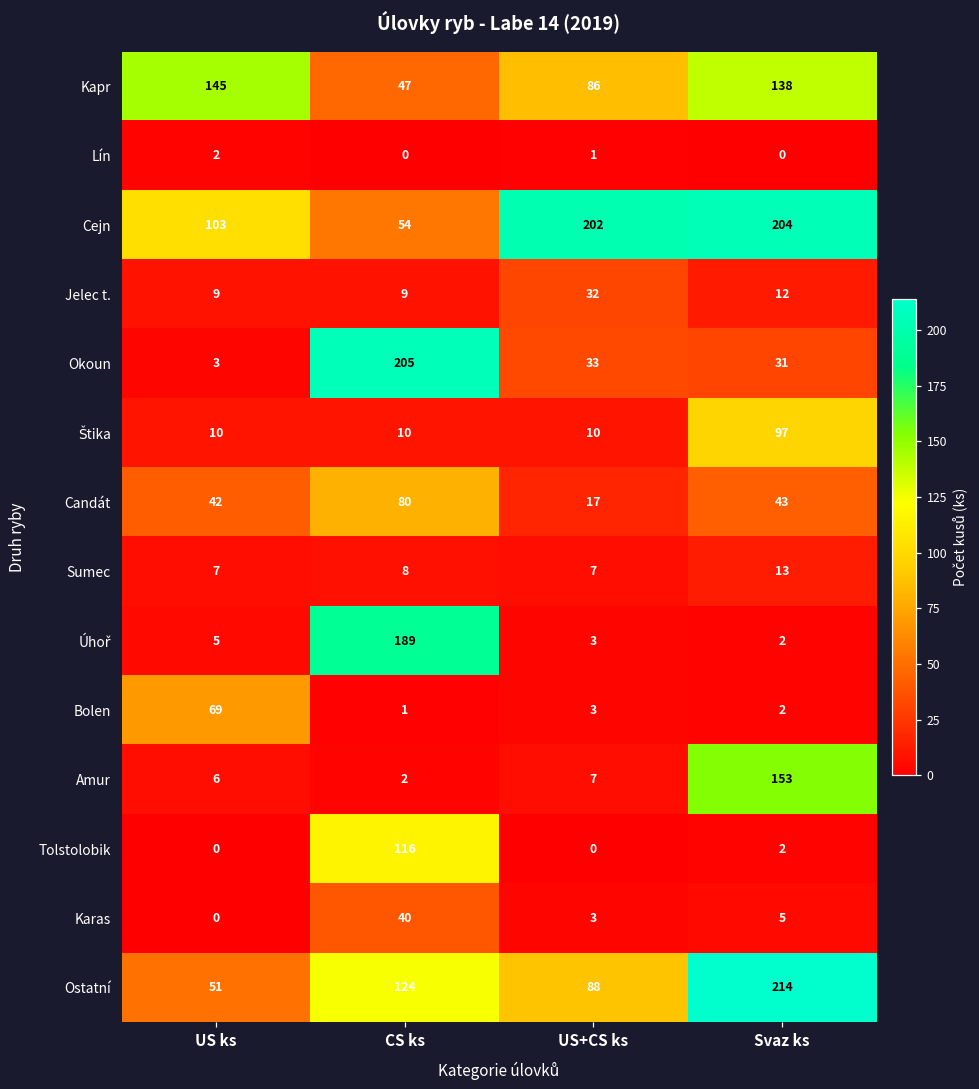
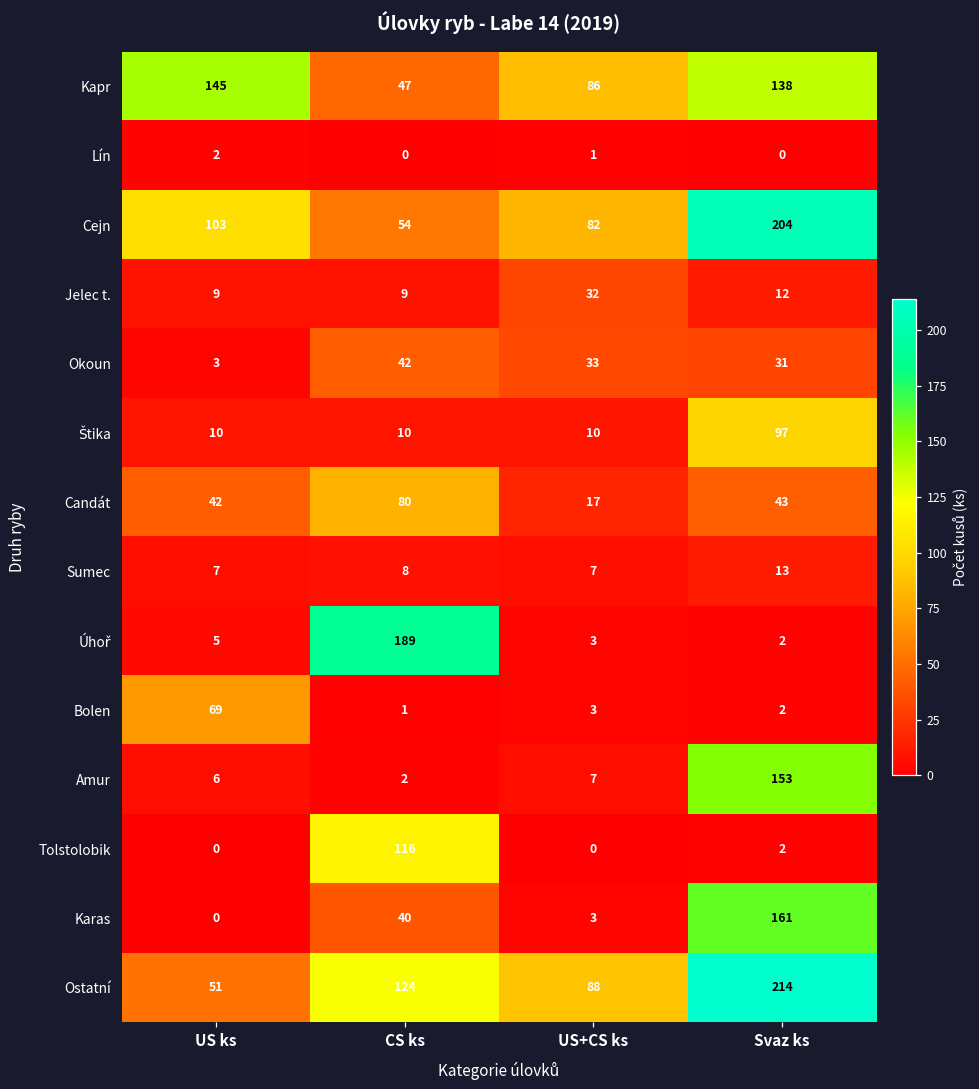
  {
    "Kapr": {
      "US ks": 145,
      "CS ks": 47,
      "US+CS ks": 86,
      "Svaz ks": 138
    },
    "Lín": {
      "US ks": 2,
      "CS ks": 0,
      "US+CS ks": 1,
      "Svaz ks": 0
    },
    "Cejn": {
      "US ks": 103,
      "CS ks": 54,
-     "US+CS ks": 202,
+     "US+CS ks": 82,
      "Svaz ks": 204
    },
    "Jelec t.": {
      "US ks": 9,
      "CS ks": 9,
      "US+CS ks": 32,
      "Svaz ks": 12
    },
    "Okoun": {
      "US ks": 3,
-     "CS ks": 205,
+     "CS ks": 42,
      "US+CS ks": 33,
      "Svaz ks": 31
    },
    "Štika": {
      "US ks": 10,
      "CS ks": 10,
      "US+CS ks": 10,
      "Svaz ks": 97
    },
    "Candát": {
      "US ks": 42,
      "CS ks": 80,
      "US+CS ks": 17,
      "Svaz ks": 43
    },
    "Sumec": {
      "US ks": 7,
      "CS ks": 8,
      "US+CS ks": 7,
      "Svaz ks": 13
    },
    "Úhoř": {
      "US ks": 5,
      "CS ks": 189,
      "US+CS ks": 3,
      "Svaz ks": 2
    },
    "Bolen": {
      "US ks": 69,
      "CS ks": 1,
      "US+CS ks": 3,
      "Svaz ks": 2
    },
    "Amur": {
      "US ks": 6,
      "CS ks": 2,
      "US+CS ks": 7,
      "Svaz ks": 153
    },
    "Tolstolobik": {
      "US ks": 0,
      "CS ks": 116,
      "US+CS ks": 0,
      "Svaz ks": 2
    },
    "Karas": {
      "US ks": 0,
      "CS ks": 40,
      "US+CS ks": 3,
-     "Svaz ks": 5
+     "Svaz ks": 161
    },
    "Ostatní": {
      "US ks": 51,
      "CS ks": 124,
      "US+CS ks": 88,
      "Svaz ks": 214
    }
  }
